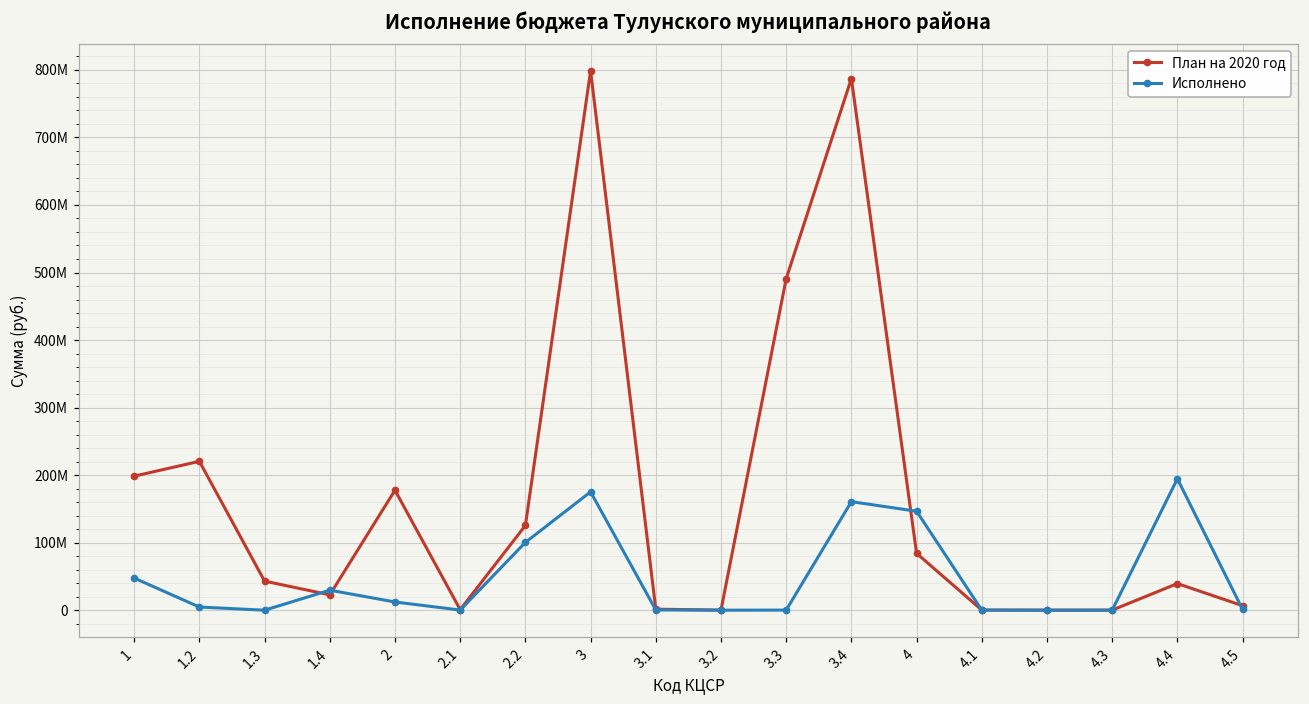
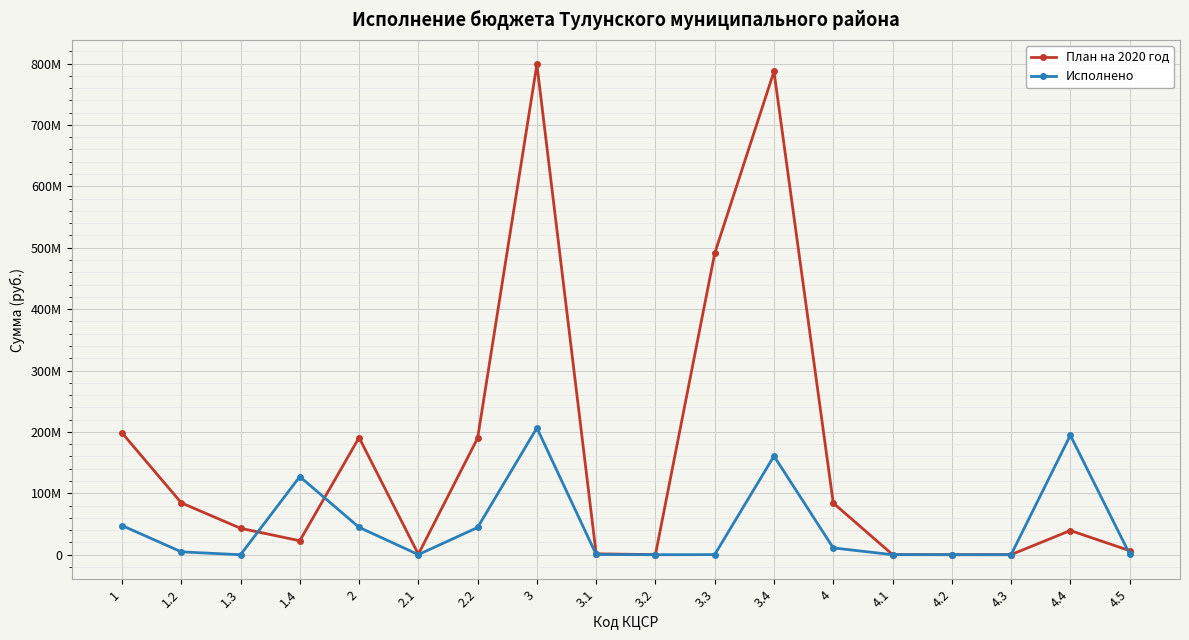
  {
    "План на 2020 год": {
      "1": 200000000,
-     "1.2": 220000000,
+     "1.2": 80000000,
      "1.3": 40000000,
      "1.4": 20000000,
-     "2": 180000000,
-     "2.2": 130000000,
+     "2": 190000000,
+     "2.2": 190000000,
      "3": 800000000,
      "3.3": 490000000,
      "3.4": 790000000,
      "4": 80000000,
      "4.4": 40000000,
      "4.5": 10000000
    },
    "Исполнено": {
      "1": 50000000,
      "1.2": 0,
      "1.3": 0,
-     "1.4": 30000000,
-     "2": 10000000,
-     "2.2": 100000000,
-     "3": 180000000,
+     "1.4": 130000000,
+     "2": 40000000,
+     "2.2": 40000000,
+     "3": 210000000,
      "3.3": 0,
      "3.4": 160000000,
-     "4": 150000000,
+     "4": 10000000,
      "4.4": 190000000,
      "4.5": 0
    }
  }
